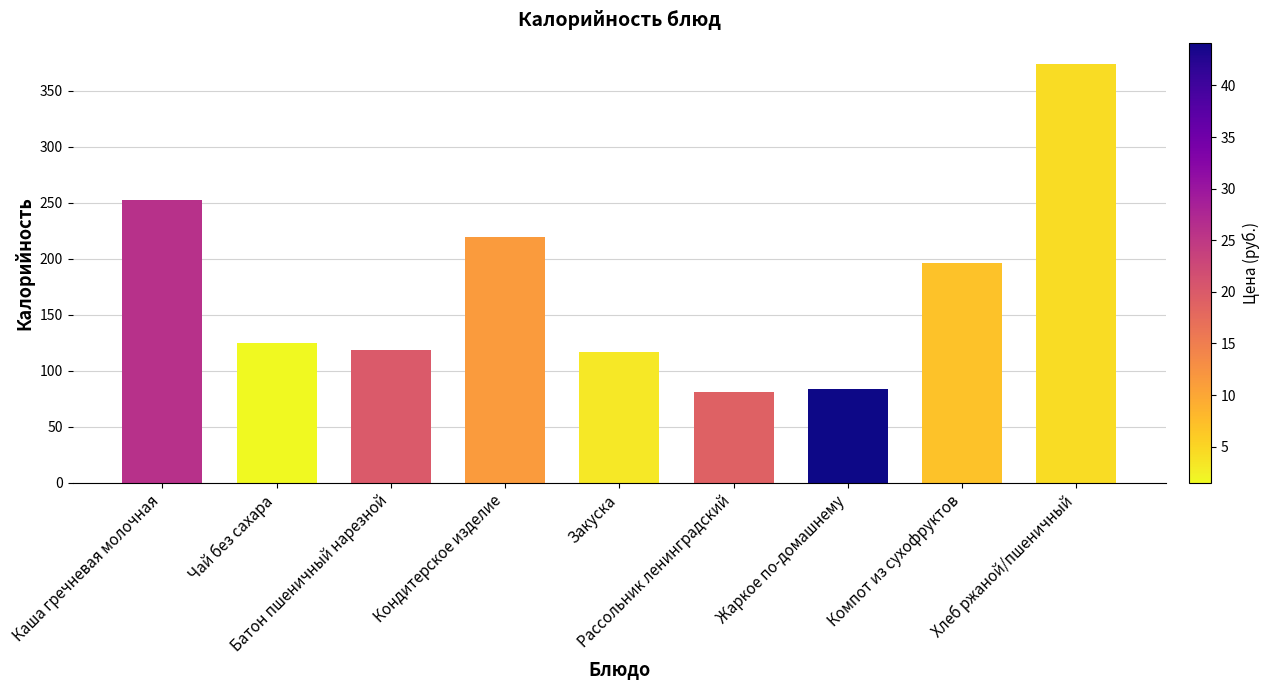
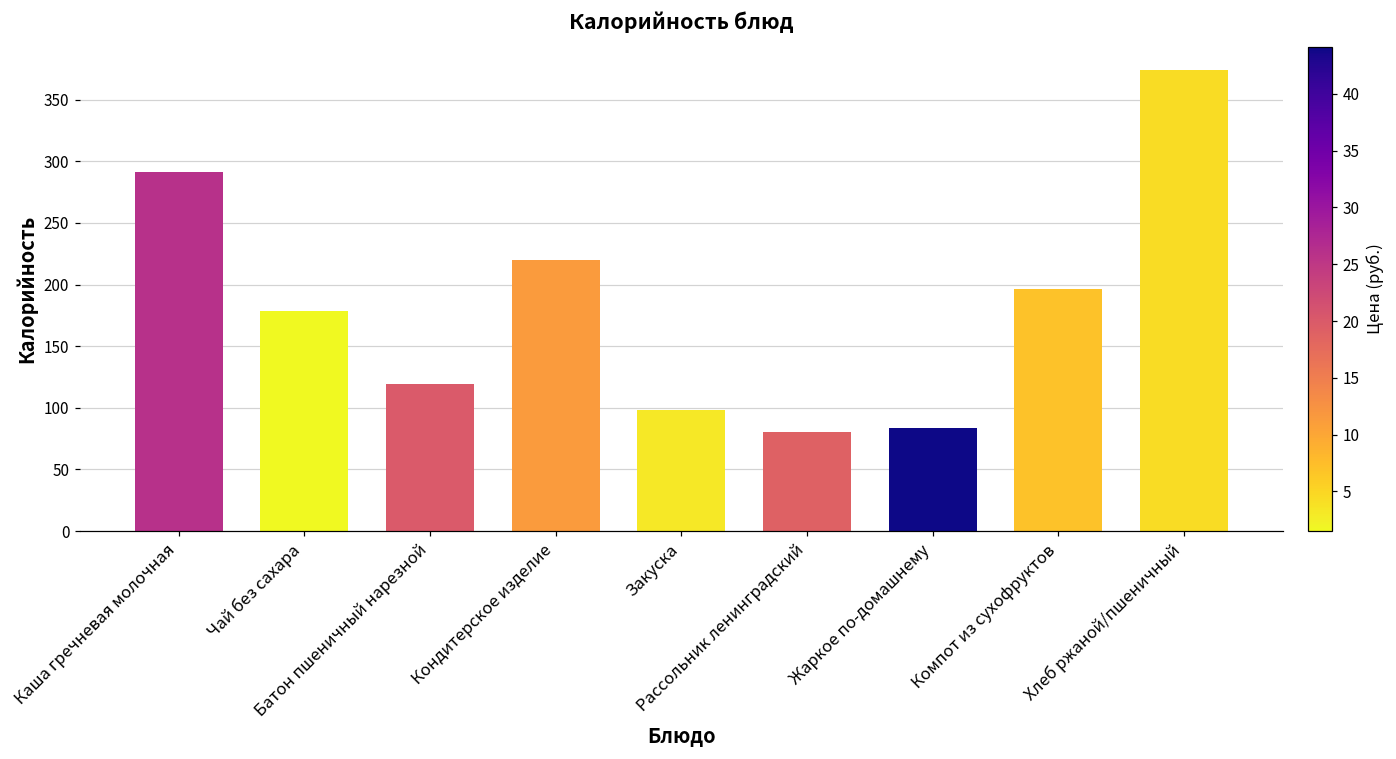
  {
-   "Каша гречневая молочная": 253,
-   "Чай без сахара": 125,
+   "Каша гречневая молочная": 291,
+   "Чай без сахара": 179,
    "Батон пшеничный нарезной": 119,
    "Кондитерское изделие": 220,
-   "Закуска": 116,
+   "Закуска": 98,
    "Рассольник ленинградский": 81,
    "Жаркое по-домашнему": 84,
    "Компот из сухофруктов": 196,
    "Хлеб ржаной/пшеничный": 374
  }
